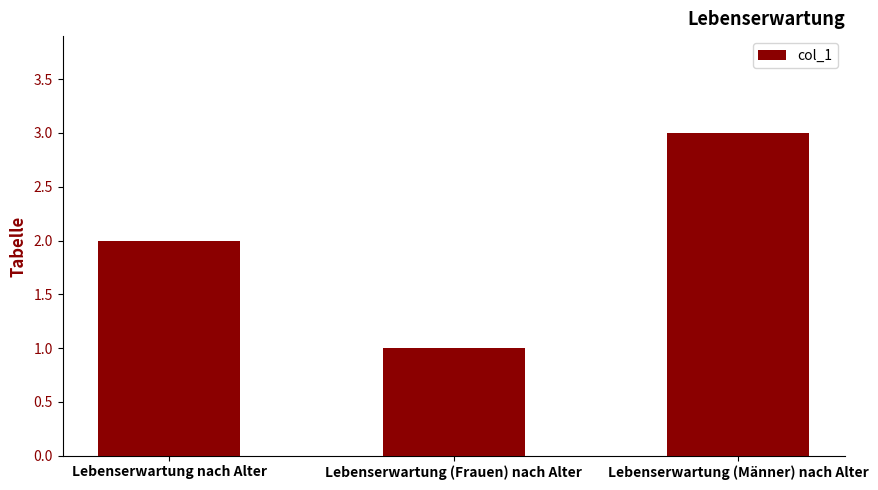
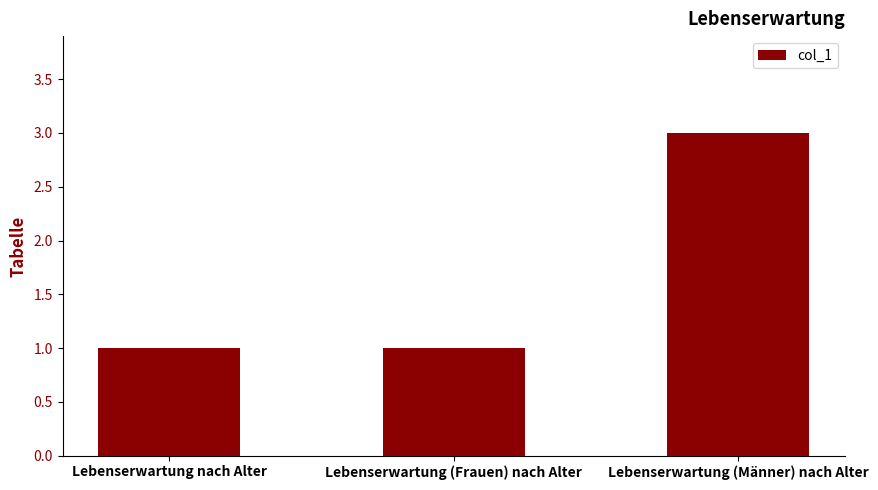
  {
-   "Lebenserwartung nach Alter": 2,
+   "Lebenserwartung nach Alter": 1,
    "Lebenserwartung (Frauen) nach Alter": 1,
    "Lebenserwartung (Männer) nach Alter": 3
  }
